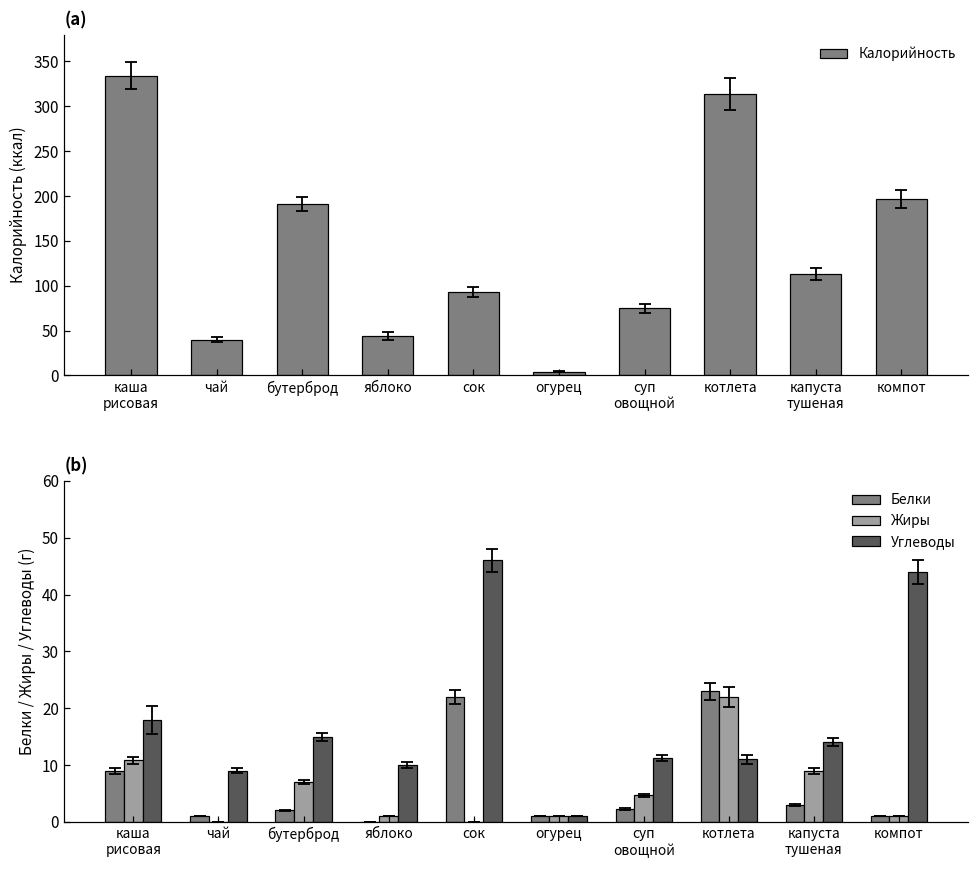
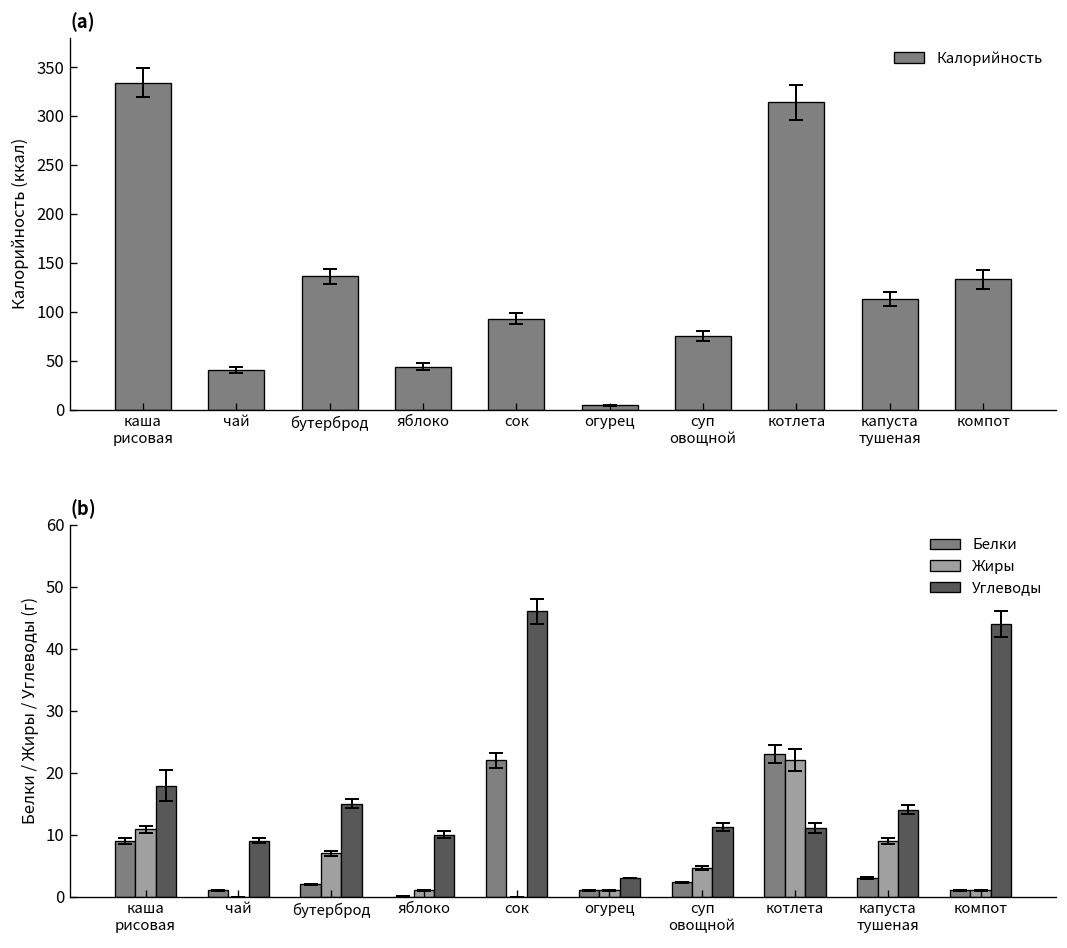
  {
    "(a)": {
      "Калорийность": {
        "каша рисовая": 330,
        "чай": 40,
-       "бутерброд": 190,
+       "бутерброд": 140,
        "яблоко": 40,
        "сок": 90,
        "огурец": 0,
        "суп овощной": 80,
        "котлета": 310,
        "капуста тушеная": 110,
-       "компот": 200
+       "компот": 130
      }
    },
    "(b)": {
      "Углеводы": {
        "каша рисовая": 18,
        "чай": 9,
        "бутерброд": 15,
        "яблоко": 10,
        "сок": 46,
-       "огурец": 1,
+       "огурец": 3,
        "суп овощной": 11,
        "котлета": 11,
        "капуста тушеная": 14,
        "компот": 44
      }
    }
  }
